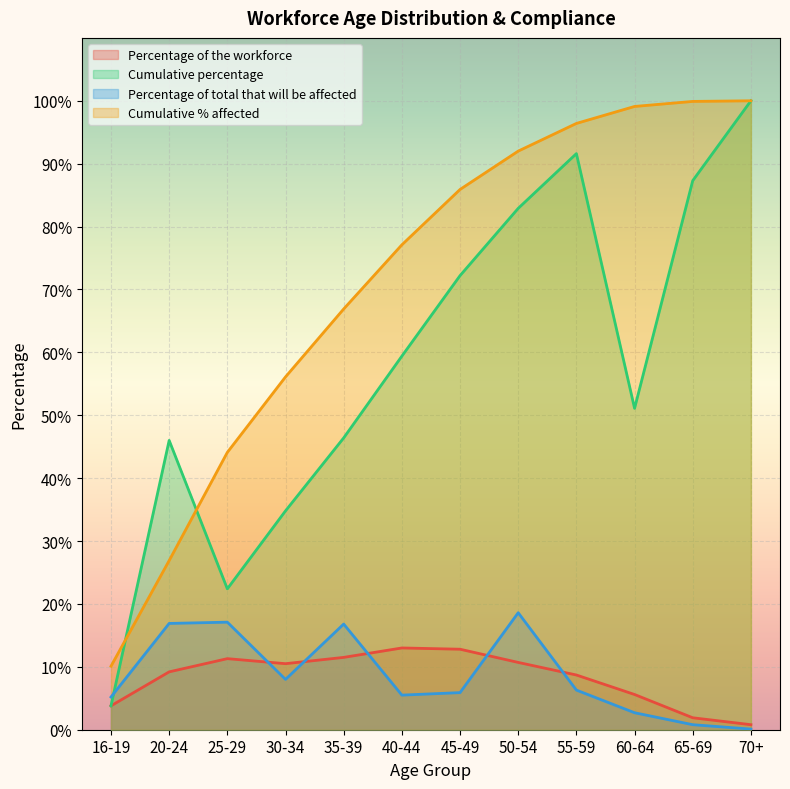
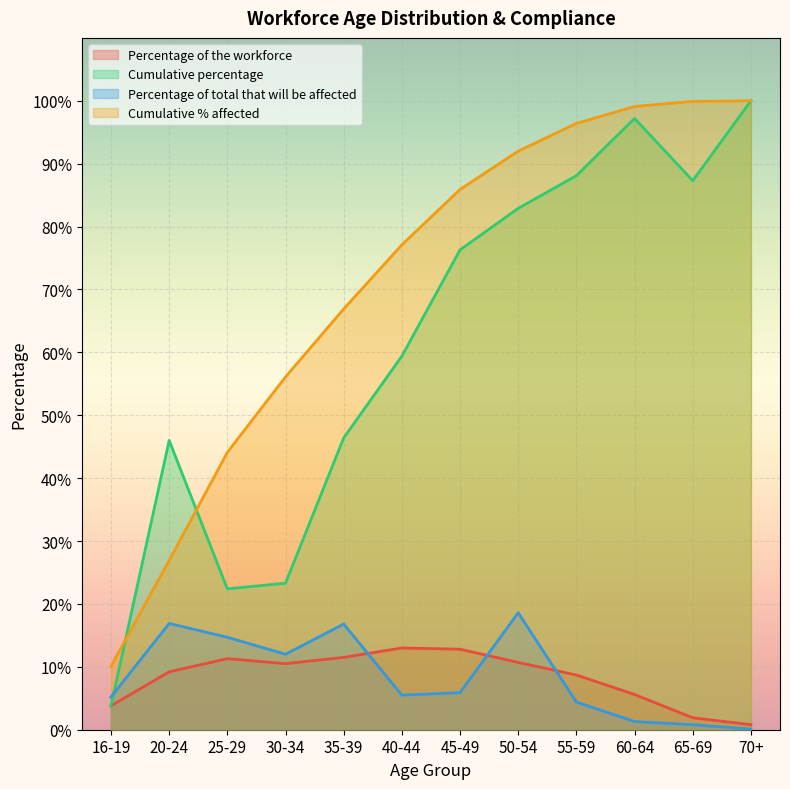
  {
    "Cumulative percentage": {
      "20-24": "46%",
      "25-29": "22%",
-     "30-34": "35%",
+     "30-34": "23%",
      "35-39": "46%",
      "40-44": "59%",
-     "45-49": "72%",
+     "45-49": "76%",
      "50-54": "83%",
-     "55-59": "92%",
-     "60-64": "51%",
+     "55-59": "88%",
+     "60-64": "97%",
      "65-69": "87%"
    },
    "Percentage of total that will be affected": {
      "16-19": "5%",
      "20-24": "17%",
-     "25-29": "17%",
-     "30-34": "8%",
+     "25-29": "15%",
+     "30-34": "12%",
      "35-39": "17%",
      "40-44": "6%",
      "45-49": "6%",
      "50-54": "19%",
-     "55-59": "6%",
-     "60-64": "3%",
+     "55-59": "4%",
+     "60-64": "1%",
      "65-69": "1%",
      "70+": "0%"
    }
  }
